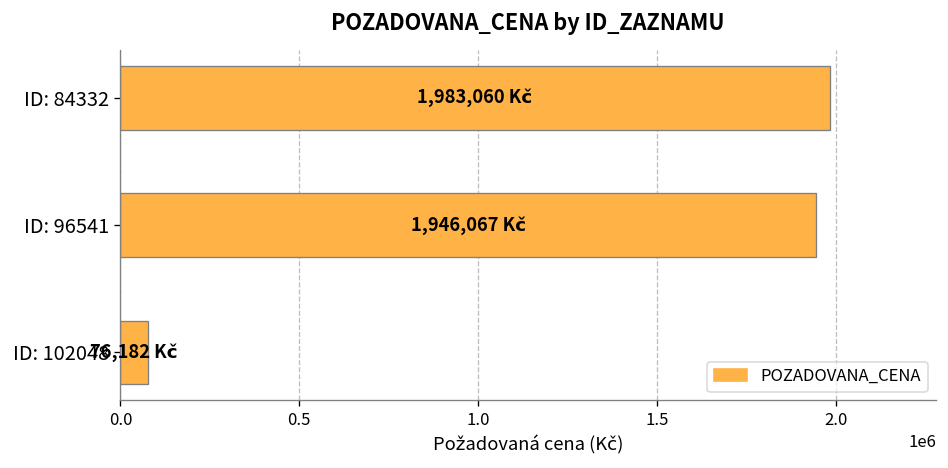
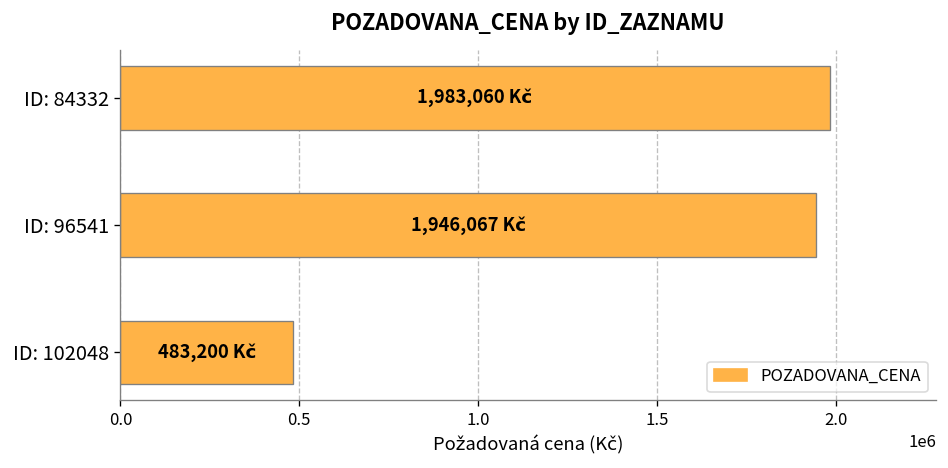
  {
    "ID: 84332": "1,983,060",
    "ID: 96541": "1,946,067",
-   "ID: 102048": "76,182"
+   "ID: 102048": "483,200"
  }
